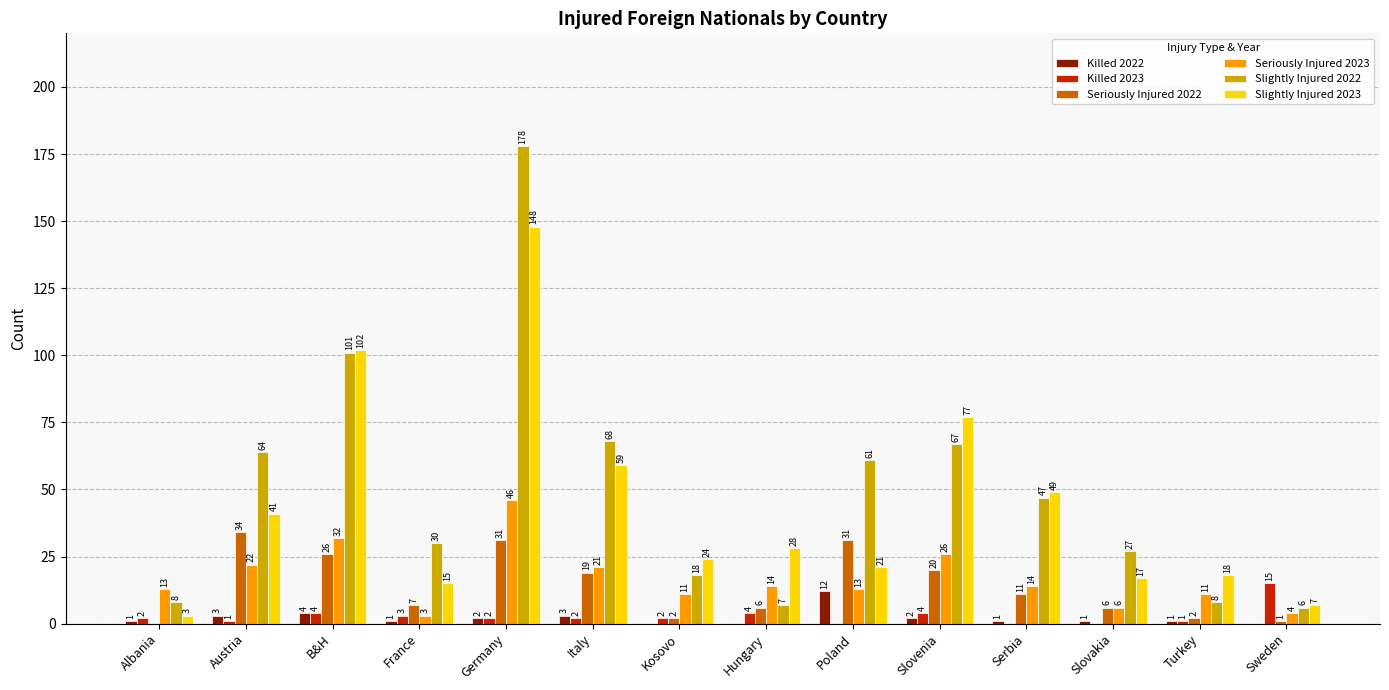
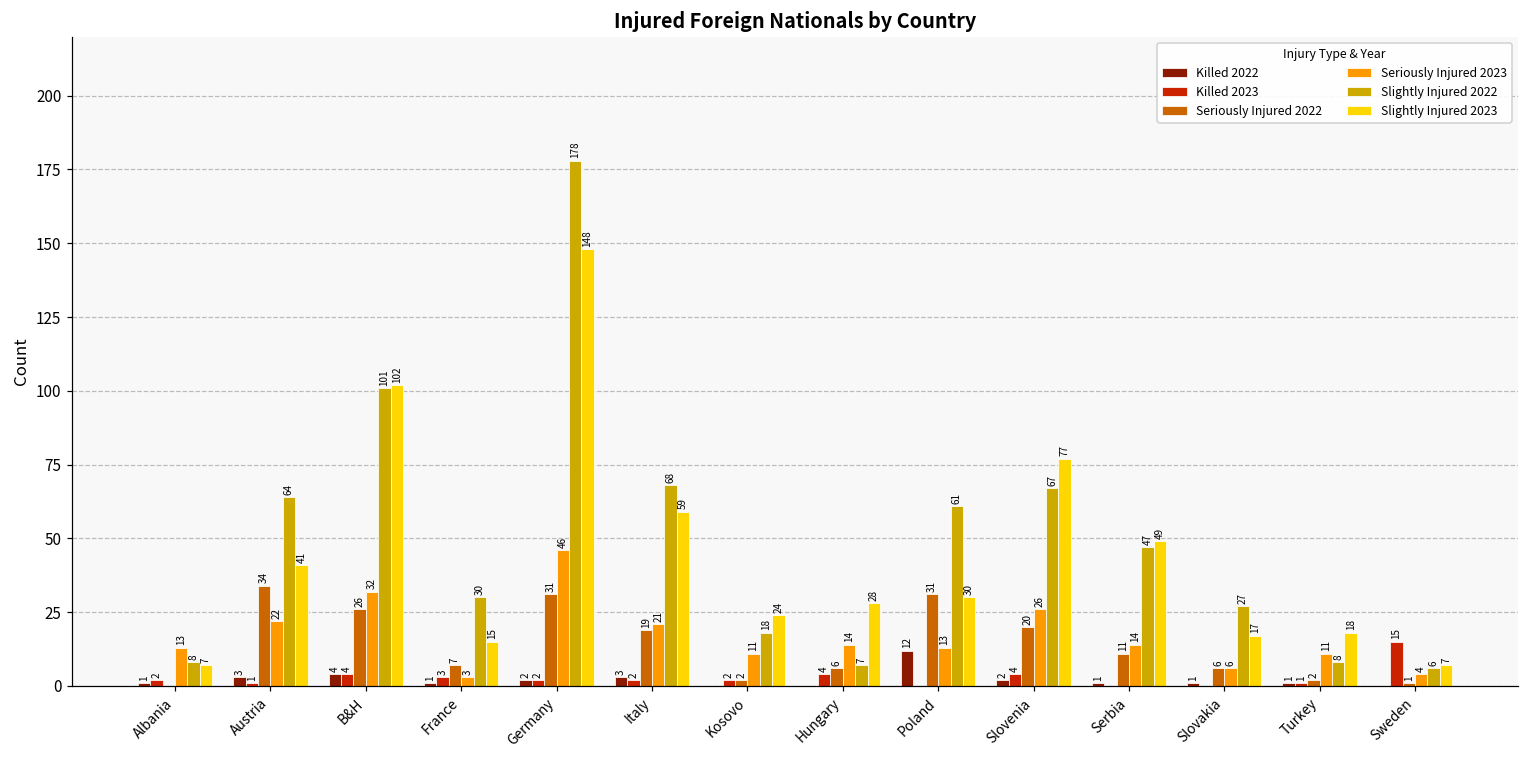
  {
    "Killed 2022": {
      "Albania": 1,
      "Austria": 3,
      "B&H": 4,
      "France": 1,
      "Germany": 2,
      "Italy": 3,
      "Poland": 12,
      "Slovenia": 2,
      "Serbia": 1,
      "Slovakia": 1,
      "Turkey": 1
    },
    "Killed 2023": {
      "Albania": 2,
      "Austria": 1,
      "B&H": 4,
      "France": 3,
      "Germany": 2,
      "Italy": 2,
      "Kosovo": 2,
      "Hungary": 4,
      "Slovenia": 4,
      "Turkey": 1,
      "Sweden": 15
    },
    "Seriously Injured 2022": {
      "Austria": 34,
      "B&H": 26,
      "France": 7,
      "Germany": 31,
      "Italy": 19,
      "Kosovo": 2,
      "Hungary": 6,
      "Poland": 31,
      "Slovenia": 20,
      "Serbia": 11,
      "Slovakia": 6,
      "Turkey": 2,
      "Sweden": 1
    },
    "Slightly Injured 2023": {
-     "Albania": 3,
+     "Albania": 7,
      "Austria": 41,
      "B&H": 102,
      "France": 15,
      "Germany": 148,
      "Italy": 59,
      "Kosovo": 24,
      "Hungary": 28,
-     "Poland": 21,
+     "Poland": 30,
      "Slovenia": 77,
      "Serbia": 49,
      "Slovakia": 17,
      "Turkey": 18,
      "Sweden": 7
    }
  }
